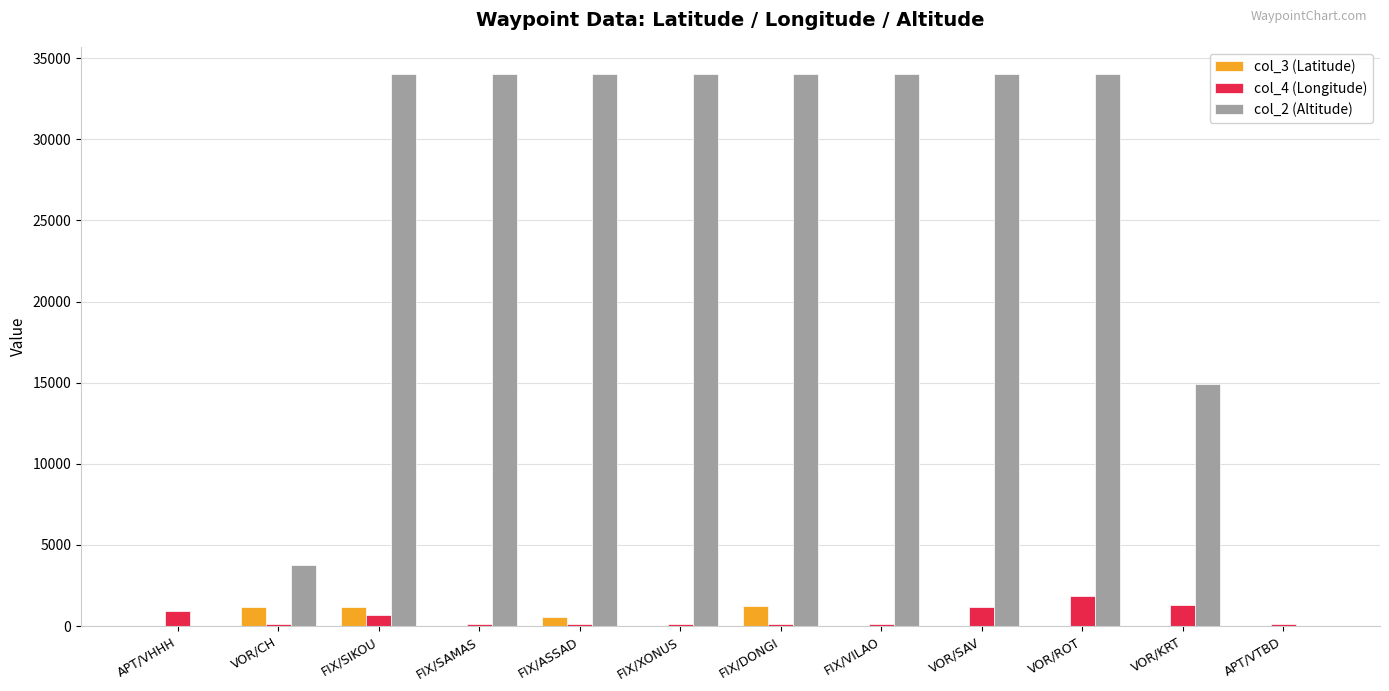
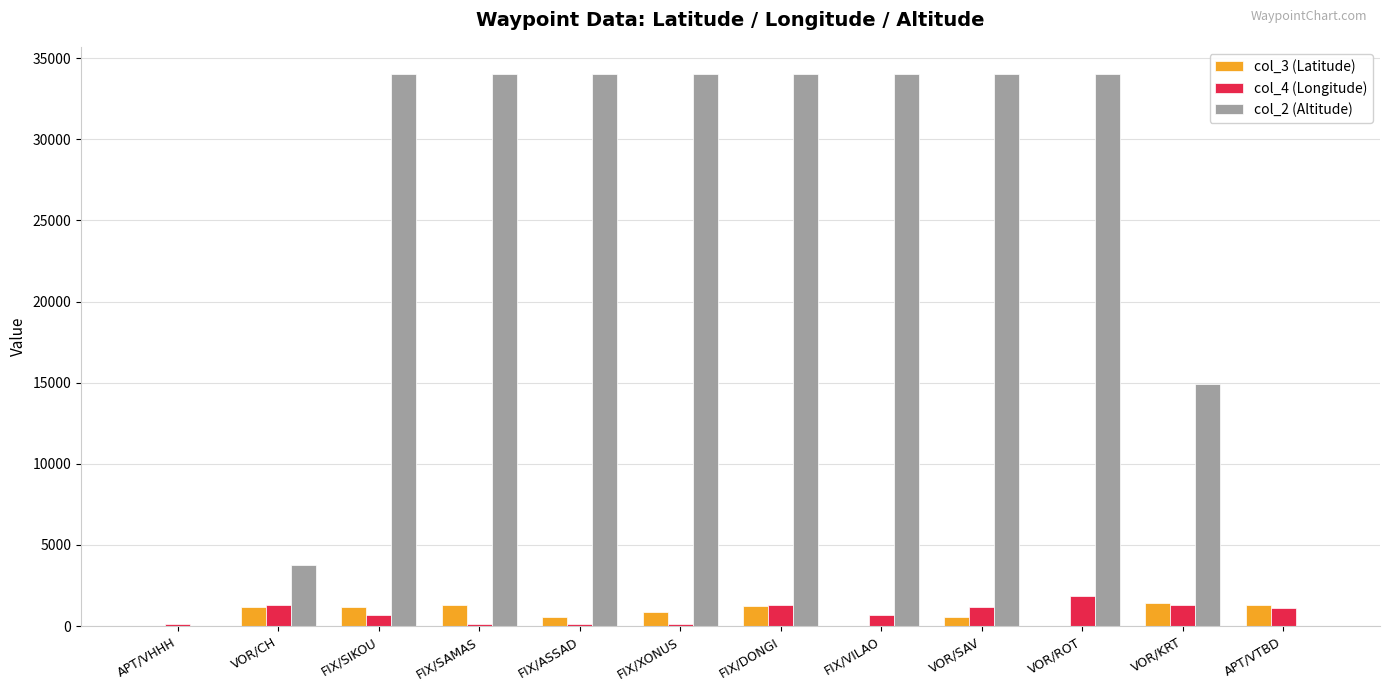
  {
    "col_3 (Latitude)": {
      "VOR/CH": 1200,
      "FIX/SIKOU": 1200,
-     "FIX/SAMAS": 0,
+     "FIX/SAMAS": 1300,
      "FIX/ASSAD": 600,
-     "FIX/XONUS": 0,
+     "FIX/XONUS": 800,
      "FIX/DONGI": 1200,
-     "VOR/SAV": 0,
-     "VOR/KRT": 0,
-     "APT/VTBD": 0
+     "VOR/SAV": 500,
+     "VOR/KRT": 1400,
+     "APT/VTBD": 1300
    },
    "col_4 (Longitude)": {
-     "APT/VHHH": 1000,
-     "VOR/CH": 100,
+     "APT/VHHH": 100,
+     "VOR/CH": 1300,
      "FIX/SIKOU": 700,
-     "FIX/DONGI": 100,
-     "FIX/VILAO": 100,
+     "FIX/DONGI": 1300,
+     "FIX/VILAO": 700,
      "VOR/SAV": 1200,
      "VOR/ROT": 1900,
      "VOR/KRT": 1300,
-     "APT/VTBD": 100
+     "APT/VTBD": 1100
    },
    "col_2 (Altitude)": {
      "APT/VHHH": 0,
      "VOR/CH": 3800,
      "FIX/SIKOU": 34000,
      "FIX/SAMAS": 34000,
      "FIX/ASSAD": 34000,
      "FIX/XONUS": 34000,
      "FIX/DONGI": 34000,
      "FIX/VILAO": 34000,
      "VOR/SAV": 34000,
      "VOR/ROT": 34000,
      "VOR/KRT": 14900,
      "APT/VTBD": 0
    }
  }
